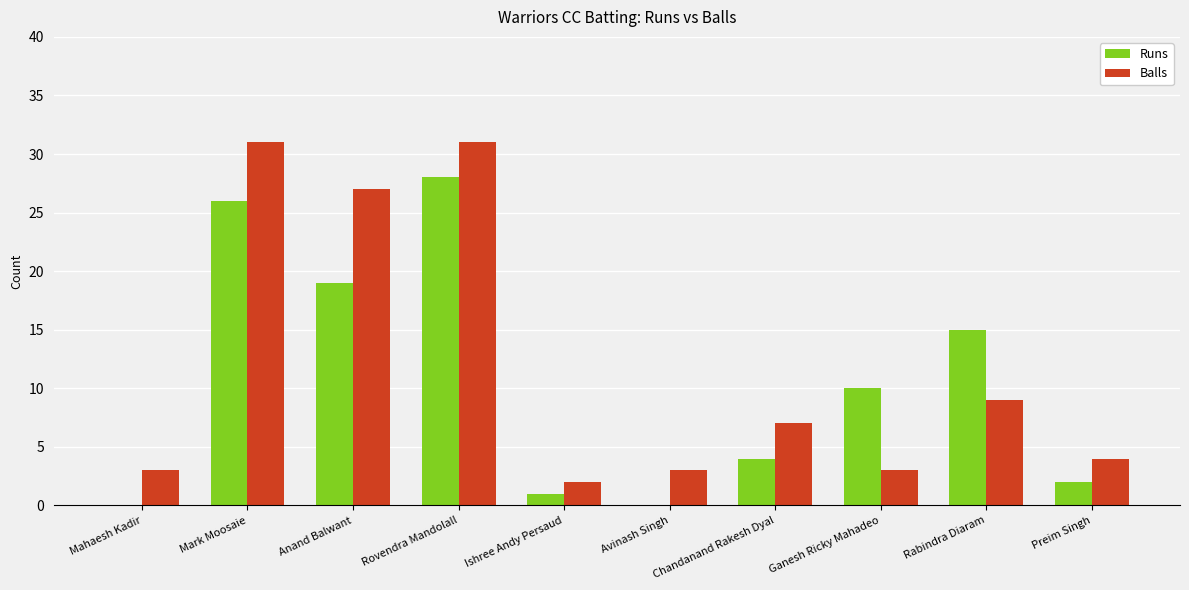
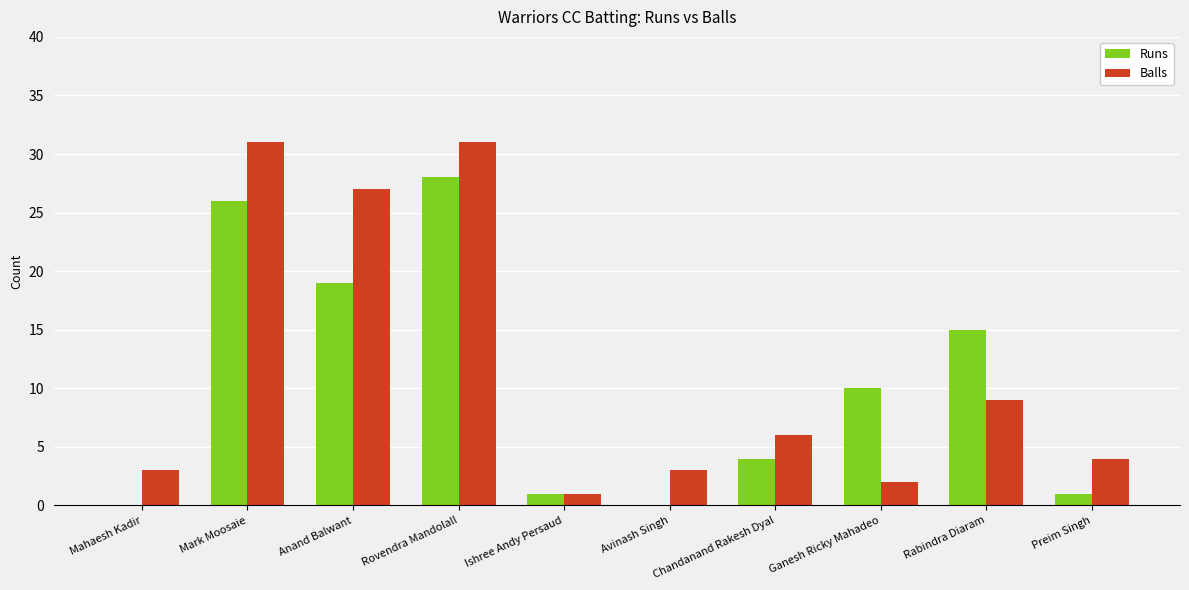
  {
    "Runs": {
      "Mahaesh Kadir": 0,
      "Mark Moosaie": 26,
      "Anand Balwant": 19,
      "Rovendra Mandolall": 28,
      "Ishree Andy Persaud": 1,
      "Avinash Singh": 0,
      "Chandanand Rakesh Dyal": 4,
      "Ganesh Ricky Mahadeo": 10,
      "Rabindra Diaram": 15,
-     "Preim Singh": 2
+     "Preim Singh": 1
    },
    "Balls": {
      "Mahaesh Kadir": 3,
      "Mark Moosaie": 31,
      "Anand Balwant": 27,
      "Rovendra Mandolall": 31,
-     "Ishree Andy Persaud": 2,
+     "Ishree Andy Persaud": 1,
      "Avinash Singh": 3,
-     "Chandanand Rakesh Dyal": 7,
-     "Ganesh Ricky Mahadeo": 3,
+     "Chandanand Rakesh Dyal": 6,
+     "Ganesh Ricky Mahadeo": 2,
      "Rabindra Diaram": 9,
      "Preim Singh": 4
    }
  }
